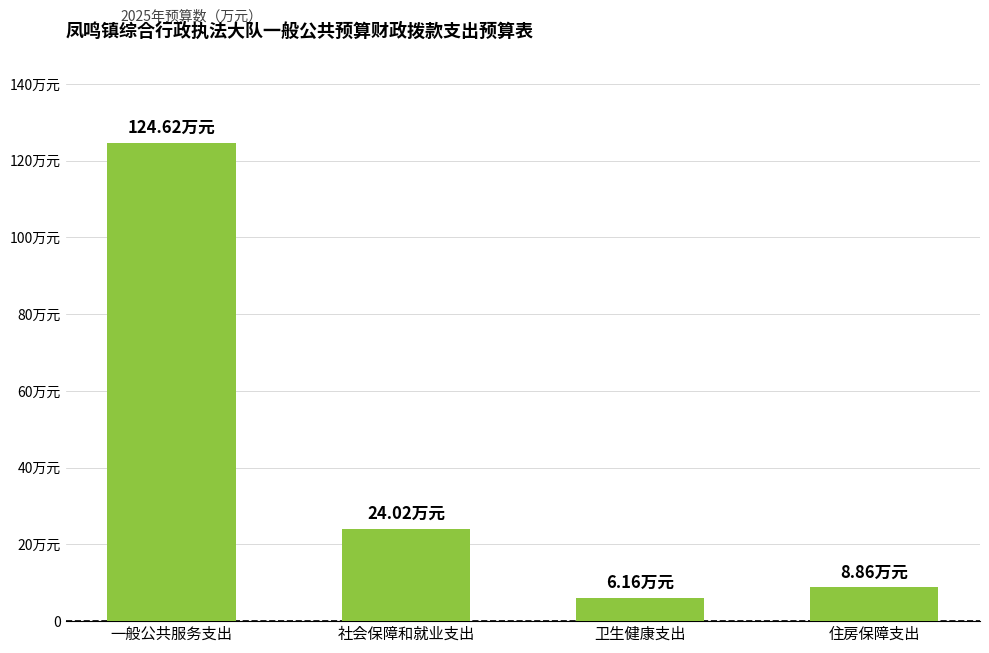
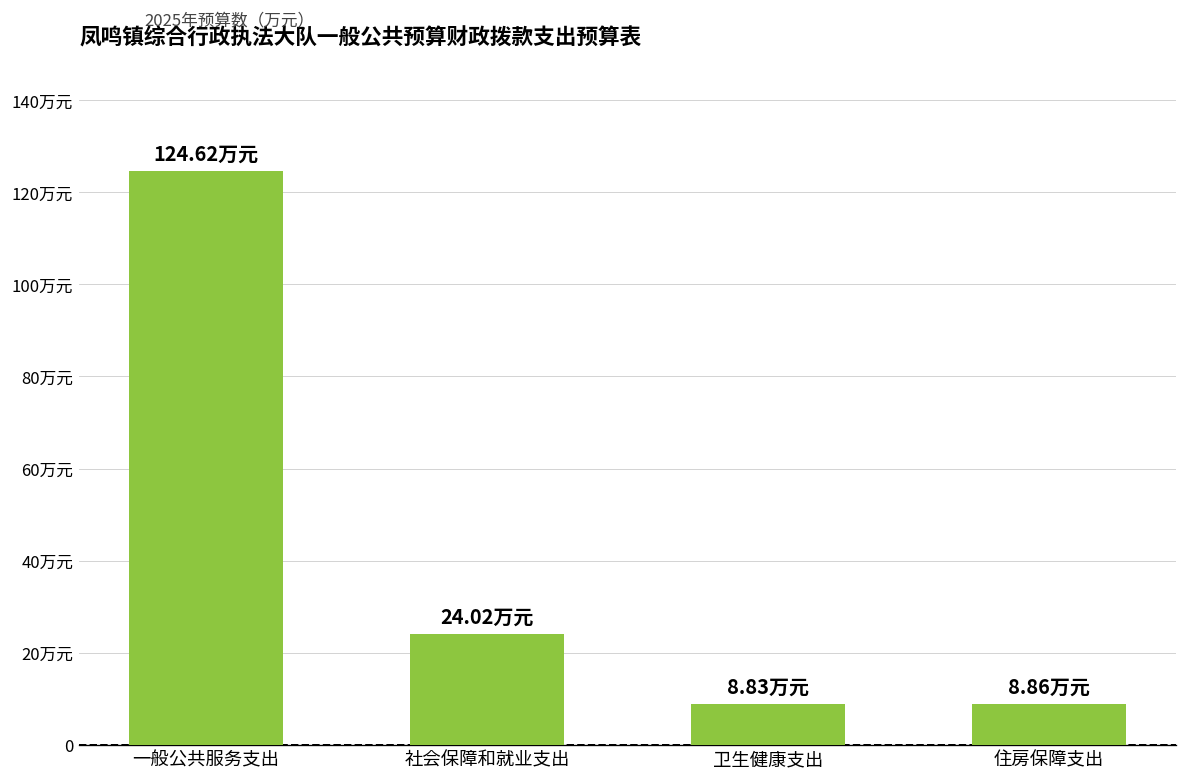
  {
    "一般公共服务支出": 124.62,
    "社会保障和就业支出": 24.02,
-   "卫生健康支出": 6.16,
+   "卫生健康支出": 8.83,
    "住房保障支出": 8.86
  }
